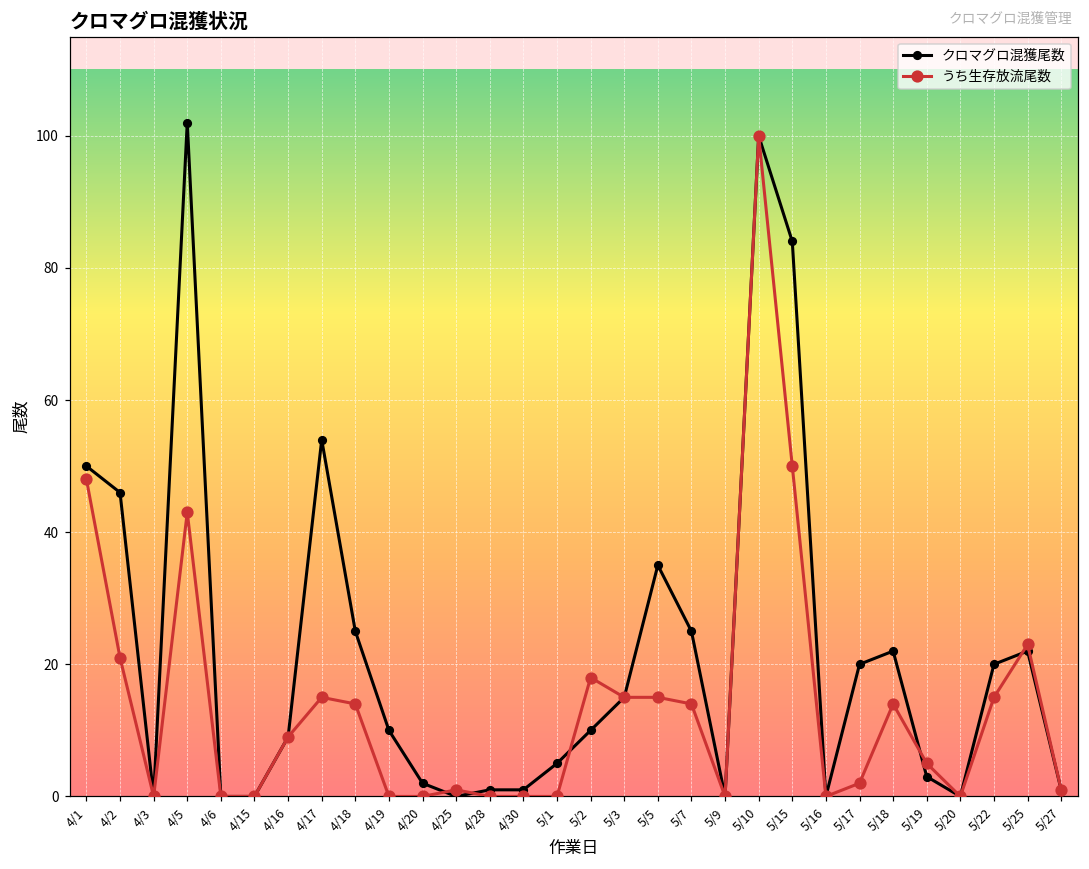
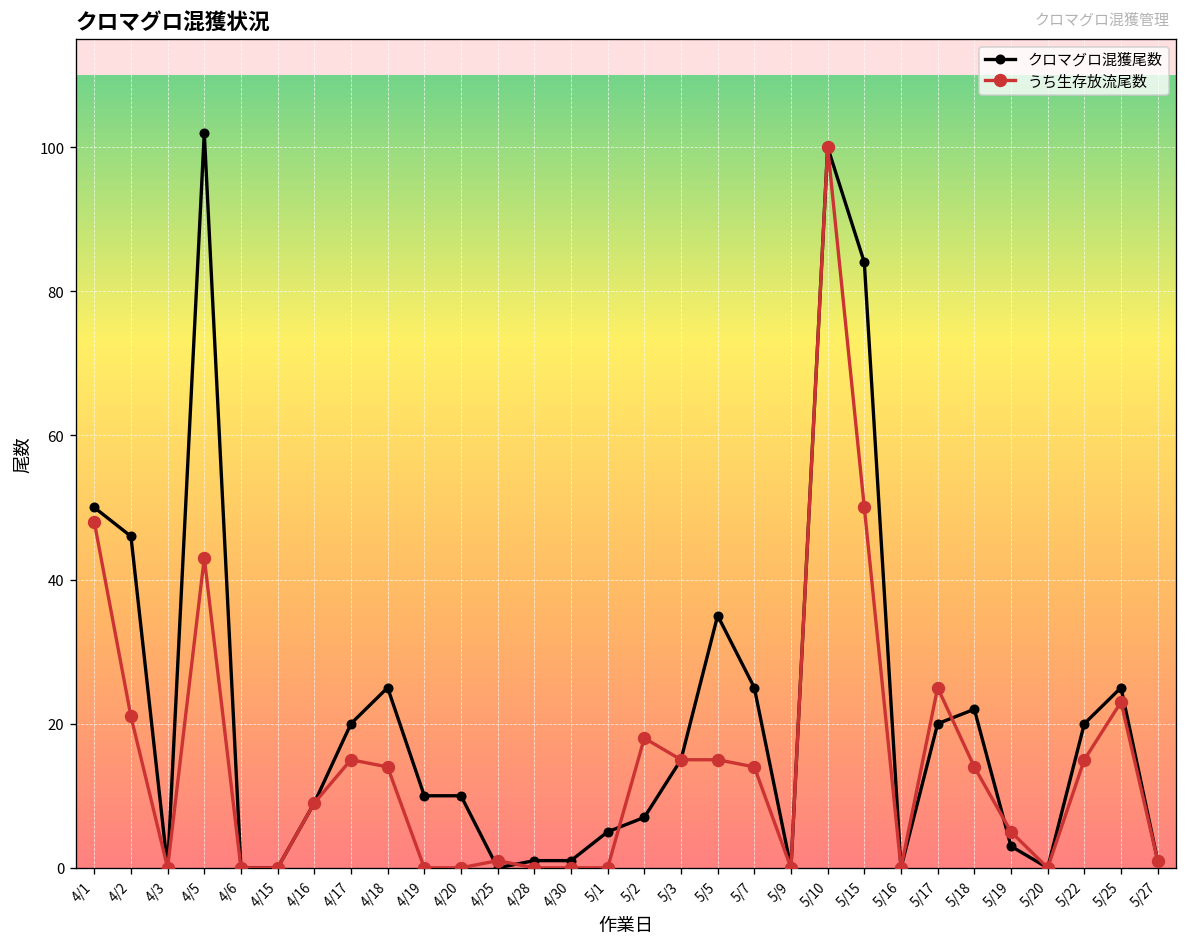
  {
    "クロマグロ混獲尾数": {
      "4/1": 50,
      "4/2": 46,
      "4/5": 102,
-     "4/17": 54,
+     "4/17": 20,
      "4/18": 25,
      "4/19": 10,
-     "4/20": 2,
+     "4/20": 10,
      "4/25": 0,
      "4/28": 1,
      "4/30": 1,
      "5/1": 5,
-     "5/2": 10,
+     "5/2": 7,
      "5/5": 35,
      "5/7": 25,
      "5/15": 84,
      "5/17": 20,
      "5/18": 22,
      "5/19": 3,
      "5/22": 20,
-     "5/25": 22
+     "5/25": 25
    },
    "うち生存放流尾数": {
      "4/1": 48,
      "4/2": 21,
      "4/5": 43,
      "4/17": 15,
      "4/18": 14,
      "4/19": 0,
      "4/20": 0,
      "4/25": 1,
      "4/28": 0,
      "4/30": 0,
      "5/1": 0,
      "5/2": 18,
      "5/5": 15,
      "5/7": 14,
      "5/15": 50,
-     "5/17": 2,
+     "5/17": 25,
      "5/18": 14,
      "5/19": 5,
      "5/22": 15,
      "5/25": 23
    }
  }
